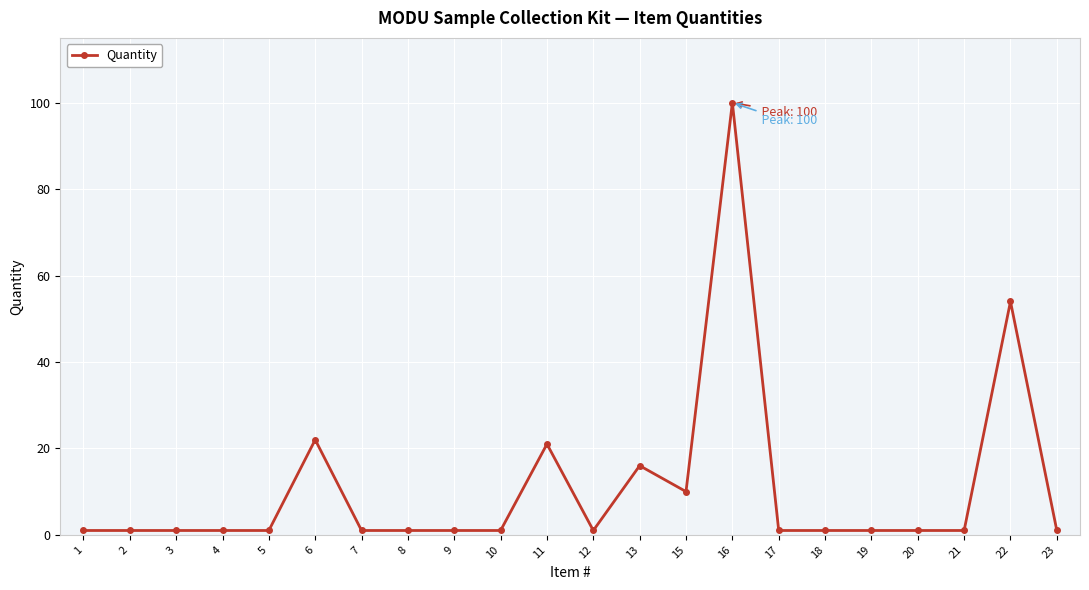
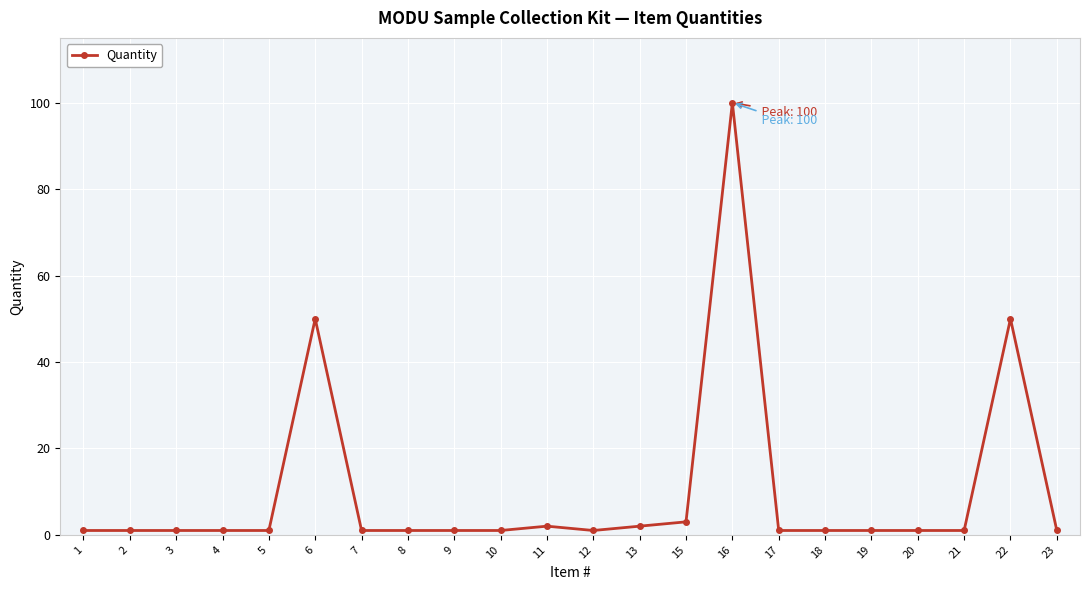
  {
    "1": 1,
    "2": 1,
    "3": 1,
    "4": 1,
    "5": 1,
-   "6": 22,
+   "6": 50,
    "7": 1,
    "8": 1,
    "9": 1,
    "10": 1,
-   "11": 21,
+   "11": 2,
    "12": 1,
-   "13": 16,
-   "15": 10,
+   "13": 2,
+   "15": 3,
    "17": 1,
    "18": 1,
    "19": 1,
    "20": 1,
    "21": 1,
-   "22": 54,
+   "22": 50,
    "23": 1
  }
